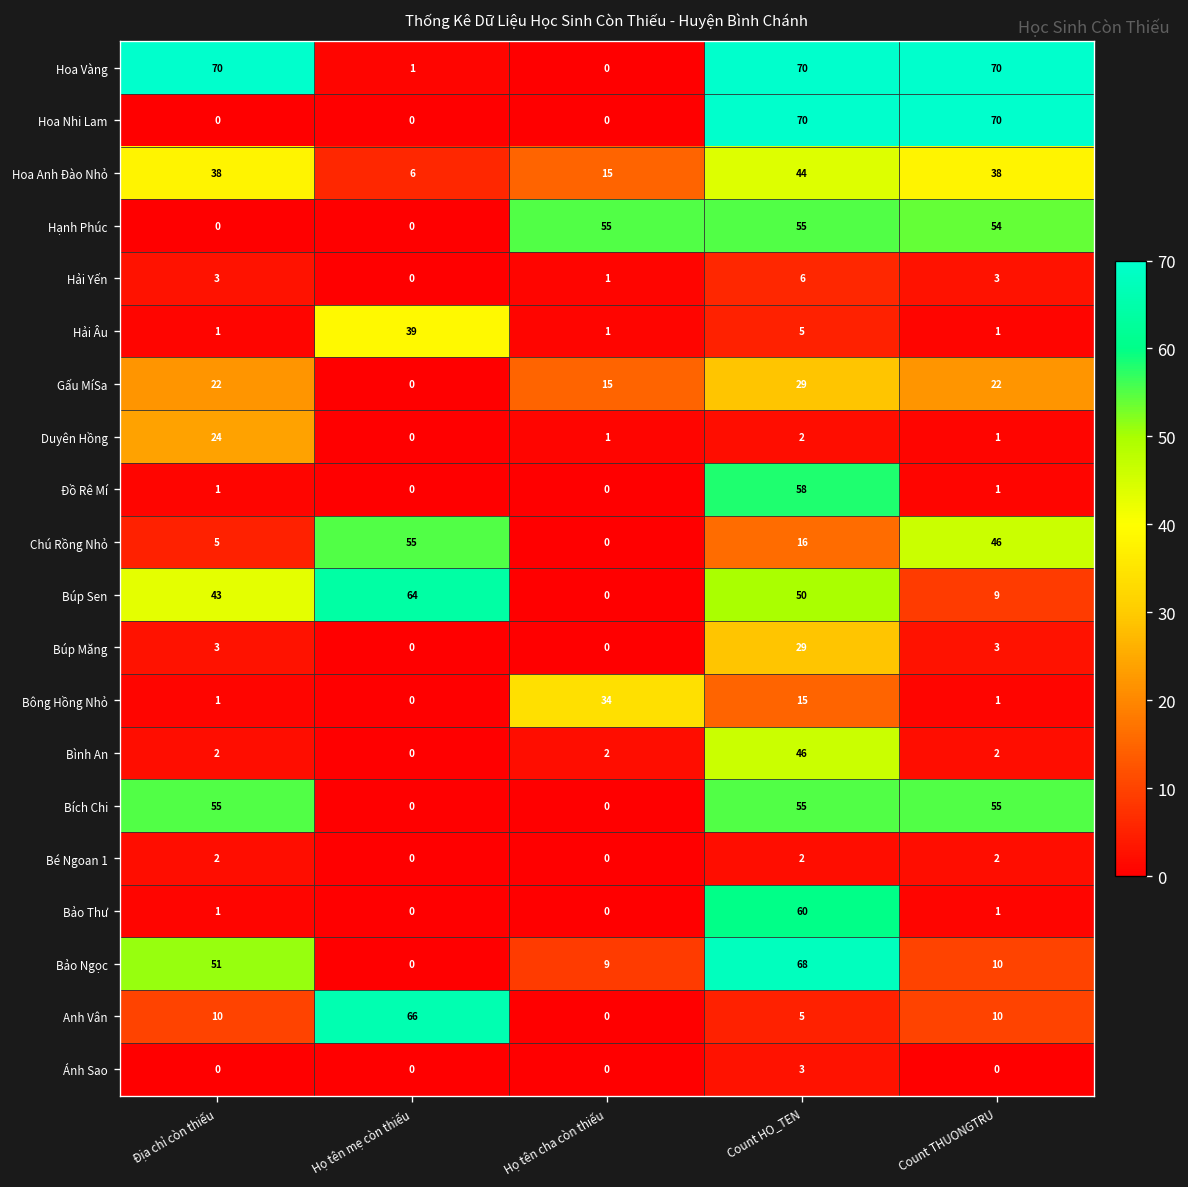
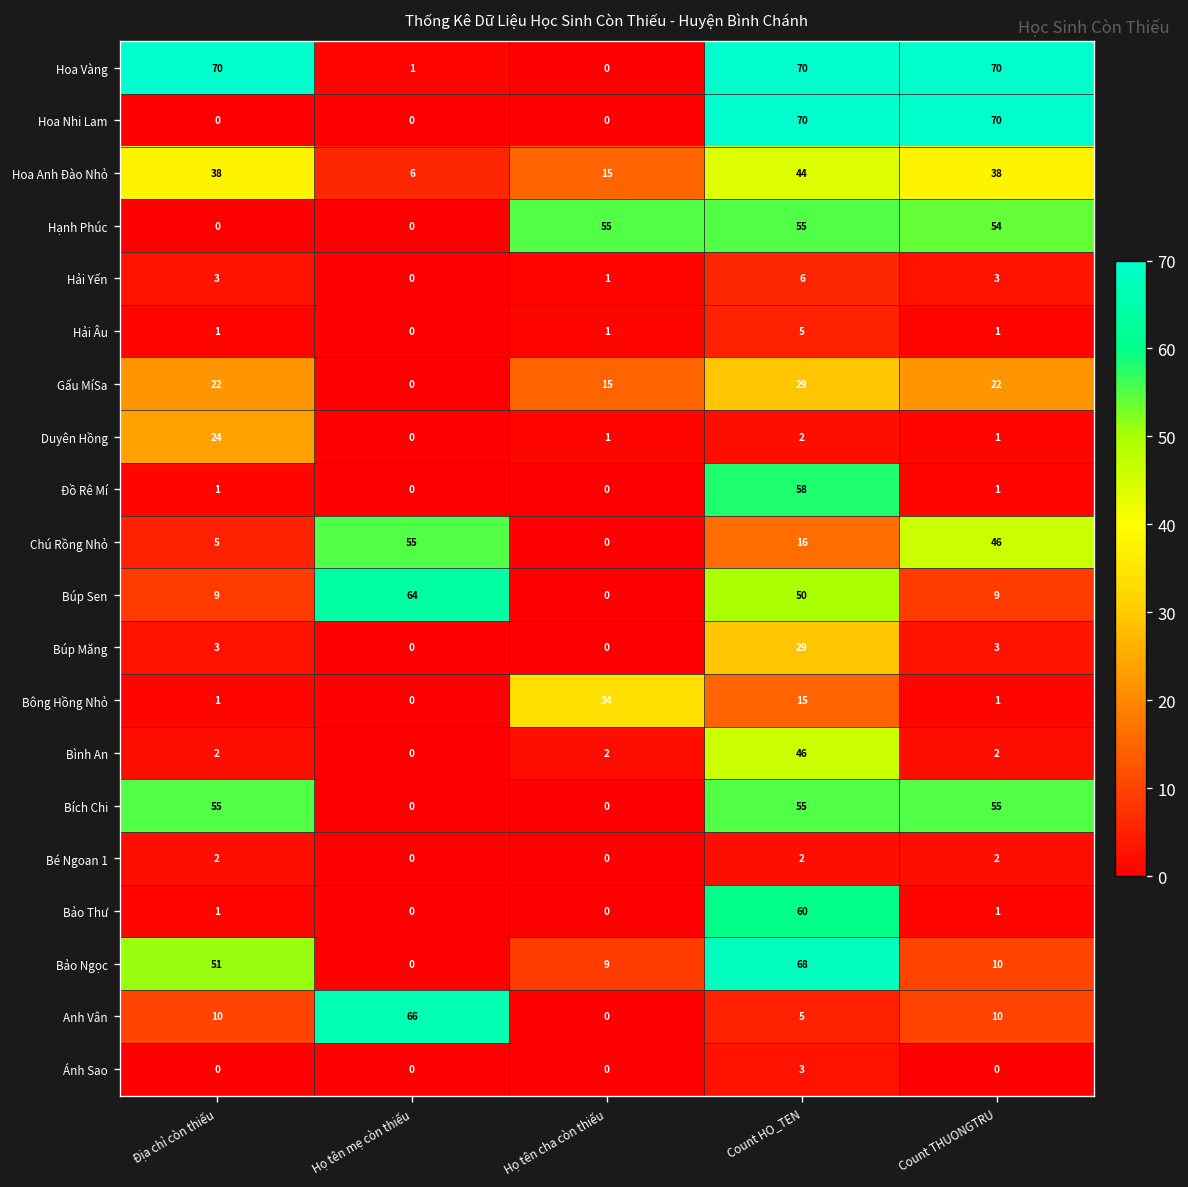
  {
    "Hoa Vàng": {
      "Địa chỉ còn thiếu": 70,
      "Họ tên mẹ còn thiếu": 1,
      "Họ tên cha còn thiếu": 0,
      "Count HO_TEN": 70,
      "Count THUONGTRU": 70
    },
    "Hoa Nhi Lam": {
      "Địa chỉ còn thiếu": 0,
      "Họ tên mẹ còn thiếu": 0,
      "Họ tên cha còn thiếu": 0,
      "Count HO_TEN": 70,
      "Count THUONGTRU": 70
    },
    "Hoa Anh Đào Nhỏ": {
      "Địa chỉ còn thiếu": 38,
      "Họ tên mẹ còn thiếu": 6,
      "Họ tên cha còn thiếu": 15,
      "Count HO_TEN": 44,
      "Count THUONGTRU": 38
    },
    "Hạnh Phúc": {
      "Địa chỉ còn thiếu": 0,
      "Họ tên mẹ còn thiếu": 0,
      "Họ tên cha còn thiếu": 55,
      "Count HO_TEN": 55,
      "Count THUONGTRU": 54
    },
    "Hải Yến": {
      "Địa chỉ còn thiếu": 3,
      "Họ tên mẹ còn thiếu": 0,
      "Họ tên cha còn thiếu": 1,
      "Count HO_TEN": 6,
      "Count THUONGTRU": 3
    },
    "Hải Âu": {
      "Địa chỉ còn thiếu": 1,
-     "Họ tên mẹ còn thiếu": 39,
+     "Họ tên mẹ còn thiếu": 0,
      "Họ tên cha còn thiếu": 1,
      "Count HO_TEN": 5,
      "Count THUONGTRU": 1
    },
    "Gấu MíSa": {
      "Địa chỉ còn thiếu": 22,
      "Họ tên mẹ còn thiếu": 0,
      "Họ tên cha còn thiếu": 15,
      "Count HO_TEN": 29,
      "Count THUONGTRU": 22
    },
    "Duyên Hồng": {
      "Địa chỉ còn thiếu": 24,
      "Họ tên mẹ còn thiếu": 0,
      "Họ tên cha còn thiếu": 1,
      "Count HO_TEN": 2,
      "Count THUONGTRU": 1
    },
    "Đồ Rê Mí": {
      "Địa chỉ còn thiếu": 1,
      "Họ tên mẹ còn thiếu": 0,
      "Họ tên cha còn thiếu": 0,
      "Count HO_TEN": 58,
      "Count THUONGTRU": 1
    },
    "Chú Rồng Nhỏ": {
      "Địa chỉ còn thiếu": 5,
      "Họ tên mẹ còn thiếu": 55,
      "Họ tên cha còn thiếu": 0,
      "Count HO_TEN": 16,
      "Count THUONGTRU": 46
    },
    "Búp Sen": {
-     "Địa chỉ còn thiếu": 43,
+     "Địa chỉ còn thiếu": 9,
      "Họ tên mẹ còn thiếu": 64,
      "Họ tên cha còn thiếu": 0,
      "Count HO_TEN": 50,
      "Count THUONGTRU": 9
    },
    "Búp Măng": {
      "Địa chỉ còn thiếu": 3,
      "Họ tên mẹ còn thiếu": 0,
      "Họ tên cha còn thiếu": 0,
      "Count HO_TEN": 29,
      "Count THUONGTRU": 3
    },
    "Bông Hồng Nhỏ": {
      "Địa chỉ còn thiếu": 1,
      "Họ tên mẹ còn thiếu": 0,
      "Họ tên cha còn thiếu": 34,
      "Count HO_TEN": 15,
      "Count THUONGTRU": 1
    },
    "Bình An": {
      "Địa chỉ còn thiếu": 2,
      "Họ tên mẹ còn thiếu": 0,
      "Họ tên cha còn thiếu": 2,
      "Count HO_TEN": 46,
      "Count THUONGTRU": 2
    },
    "Bích Chi": {
      "Địa chỉ còn thiếu": 55,
      "Họ tên mẹ còn thiếu": 0,
      "Họ tên cha còn thiếu": 0,
      "Count HO_TEN": 55,
      "Count THUONGTRU": 55
    },
    "Bé Ngoan 1": {
      "Địa chỉ còn thiếu": 2,
      "Họ tên mẹ còn thiếu": 0,
      "Họ tên cha còn thiếu": 0,
      "Count HO_TEN": 2,
      "Count THUONGTRU": 2
    },
    "Bảo Thư": {
      "Địa chỉ còn thiếu": 1,
      "Họ tên mẹ còn thiếu": 0,
      "Họ tên cha còn thiếu": 0,
      "Count HO_TEN": 60,
      "Count THUONGTRU": 1
    },
    "Bảo Ngọc": {
      "Địa chỉ còn thiếu": 51,
      "Họ tên mẹ còn thiếu": 0,
      "Họ tên cha còn thiếu": 9,
      "Count HO_TEN": 68,
      "Count THUONGTRU": 10
    },
    "Anh Vân": {
      "Địa chỉ còn thiếu": 10,
      "Họ tên mẹ còn thiếu": 66,
      "Họ tên cha còn thiếu": 0,
      "Count HO_TEN": 5,
      "Count THUONGTRU": 10
    },
    "Ánh Sao": {
      "Địa chỉ còn thiếu": 0,
      "Họ tên mẹ còn thiếu": 0,
      "Họ tên cha còn thiếu": 0,
      "Count HO_TEN": 3,
      "Count THUONGTRU": 0
    }
  }
